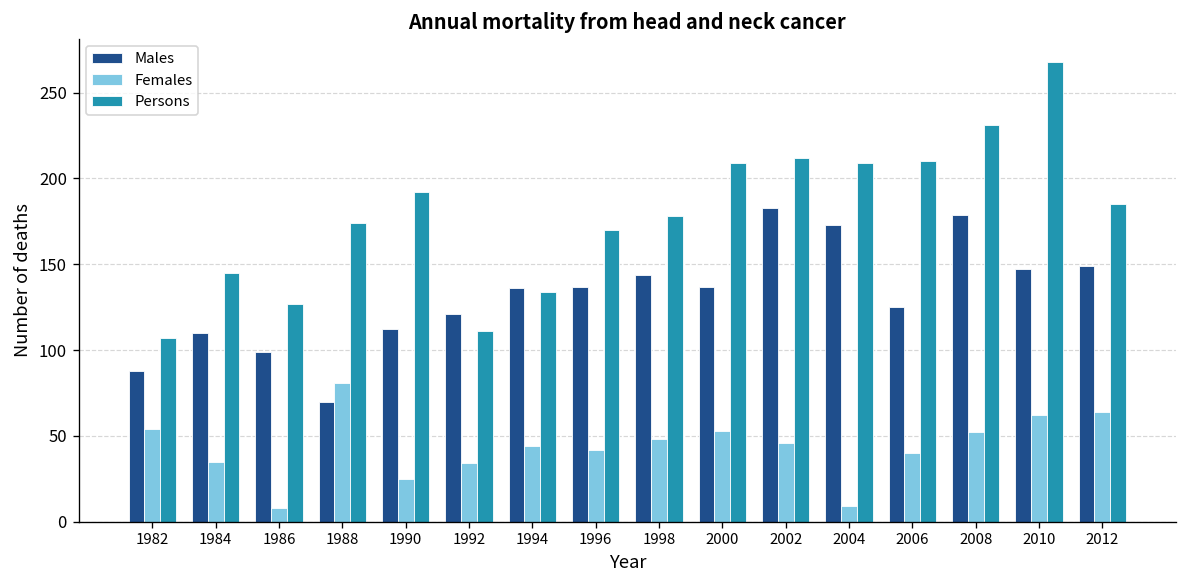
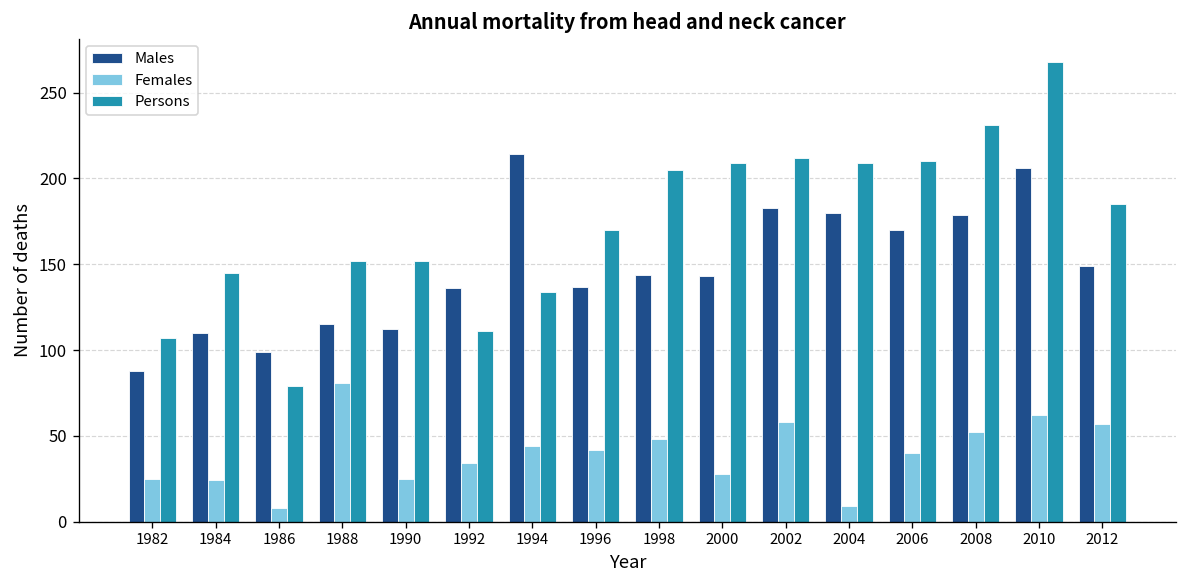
  {
    "Males": {
      "1982": 88,
      "1984": 110,
      "1986": 99,
-     "1988": 70,
+     "1988": 115,
      "1990": 112,
-     "1992": 121,
-     "1994": 136,
+     "1992": 136,
+     "1994": 214,
      "1996": 137,
      "1998": 144,
-     "2000": 137,
+     "2000": 143,
      "2002": 183,
-     "2004": 173,
-     "2006": 125,
+     "2004": 180,
+     "2006": 170,
      "2008": 179,
-     "2010": 147,
+     "2010": 206,
      "2012": 149
    },
    "Females": {
-     "1982": 54,
-     "1984": 35,
+     "1982": 25,
+     "1984": 24,
      "1986": 8,
      "1988": 81,
      "1990": 25,
      "1992": 34,
      "1994": 44,
      "1996": 42,
      "1998": 48,
-     "2000": 53,
-     "2002": 46,
+     "2000": 28,
+     "2002": 58,
      "2004": 9,
      "2006": 40,
      "2008": 52,
      "2010": 62,
-     "2012": 64
+     "2012": 57
    },
    "Persons": {
      "1982": 107,
      "1984": 145,
-     "1986": 127,
-     "1988": 174,
-     "1990": 192,
+     "1986": 79,
+     "1988": 152,
+     "1990": 152,
      "1992": 111,
      "1994": 134,
      "1996": 170,
-     "1998": 178,
+     "1998": 205,
      "2000": 209,
      "2002": 212,
      "2004": 209,
      "2006": 210,
      "2008": 231,
      "2010": 268,
      "2012": 185
    }
  }
